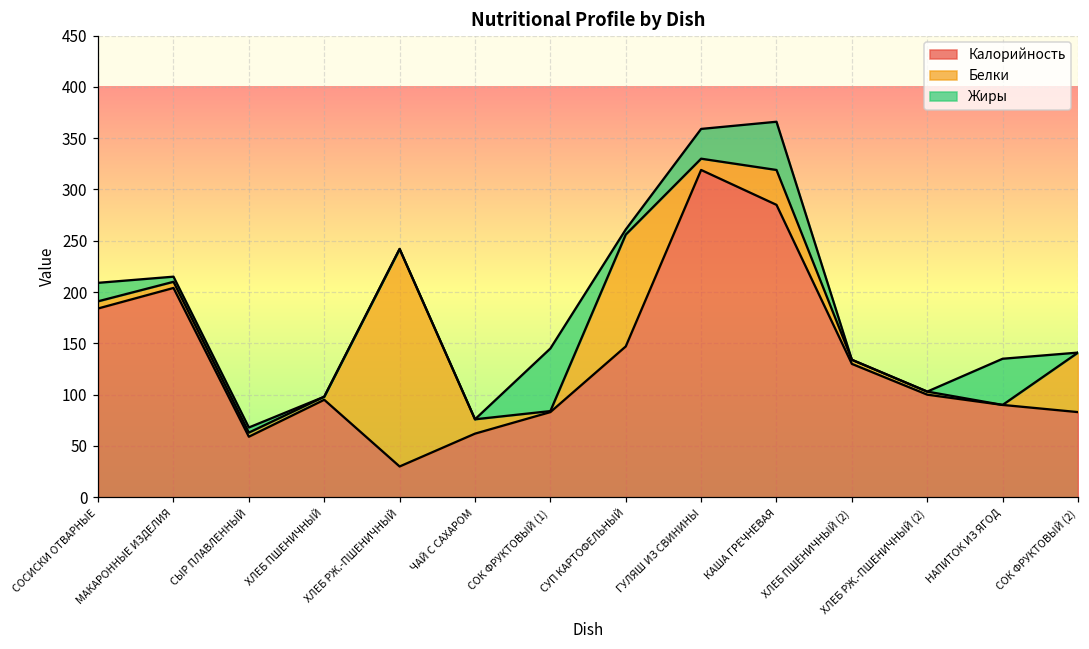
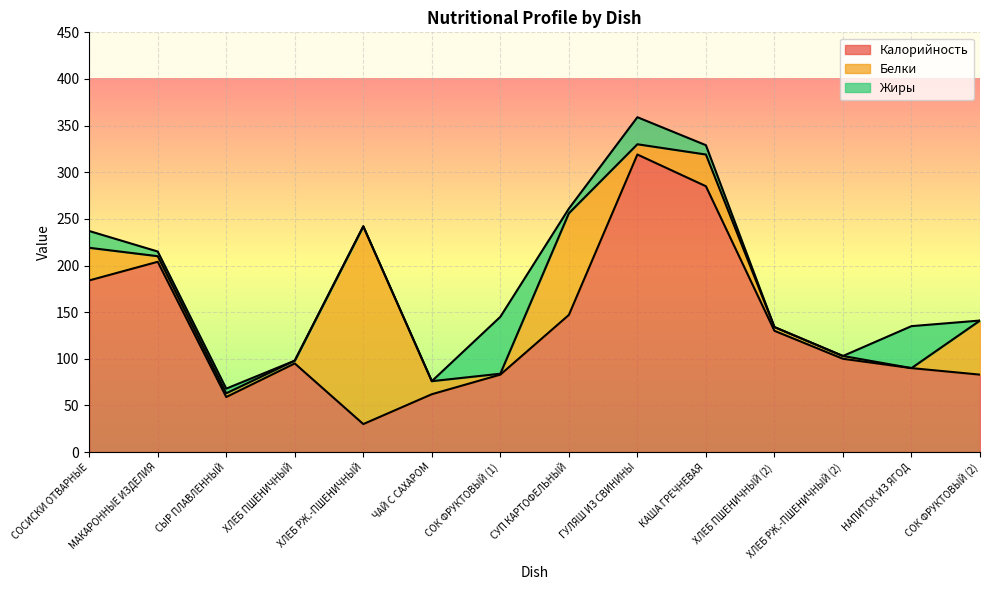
  {
    "Калорийность": {
      "СОСИСКИ ОТВАРНЫЕ": 180,
      "МАКАРОННЫЕ ИЗДЕЛИЯ": 200,
      "СЫР ПЛАВЛЕННЫЙ": 60,
      "ХЛЕБ ПШЕНИЧНЫЙ": 100,
      "ХЛЕБ РЖ.-ПШЕНИЧНЫЙ": 30,
      "ЧАЙ С САХАРОМ": 60,
      "СУП КАРТОФЕЛЬНЫЙ": 150,
      "ГУЛЯШ ИЗ СВИНИНЫ": 320,
      "КАША ГРЕЧНЕВАЯ": 290,
      "ХЛЕБ ПШЕНИЧНЫЙ (2)": 130,
      "ХЛЕБ РЖ.-ПШЕНИЧНЫЙ (2)": 100,
      "СОК ФРУКТОВЫЙ (2)": 80
    },
    "Белки": {
-     "СОСИСКИ ОТВАРНЫЕ": 10,
+     "СОСИСКИ ОТВАРНЫЕ": 40,
      "МАКАРОННЫЕ ИЗДЕЛИЯ": 10,
      "СЫР ПЛАВЛЕННЫЙ": 0,
      "СУП КАРТОФЕЛЬНЫЙ": 110,
      "ГУЛЯШ ИЗ СВИНИНЫ": 10,
      "КАША ГРЕЧНЕВАЯ": 30
    },
    "Жиры": {
      "СОСИСКИ ОТВАРНЫЕ": 20,
      "МАКАРОННЫЕ ИЗДЕЛИЯ": 10,
      "СЫР ПЛАВЛЕННЫЙ": 10,
      "СОК ФРУКТОВЫЙ (1)": 60,
      "СУП КАРТОФЕЛЬНЫЙ": 10,
      "ГУЛЯШ ИЗ СВИНИНЫ": 30,
-     "КАША ГРЕЧНЕВАЯ": 50,
+     "КАША ГРЕЧНЕВАЯ": 10,
      "НАПИТОК ИЗ ЯГОД": 50
    }
  }
